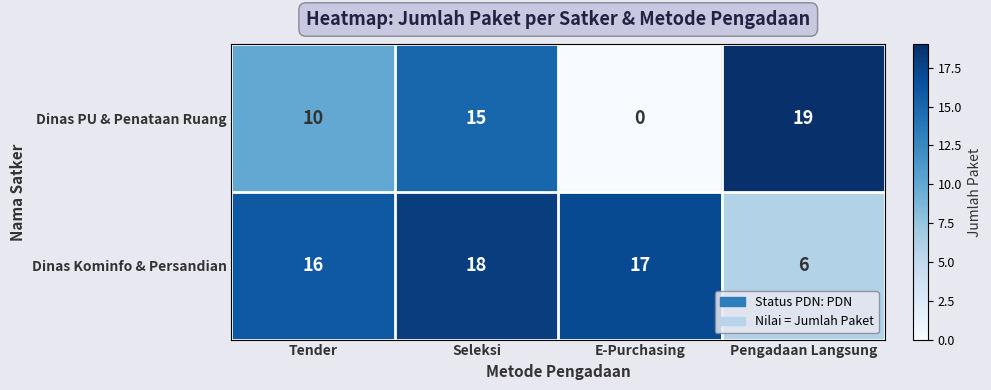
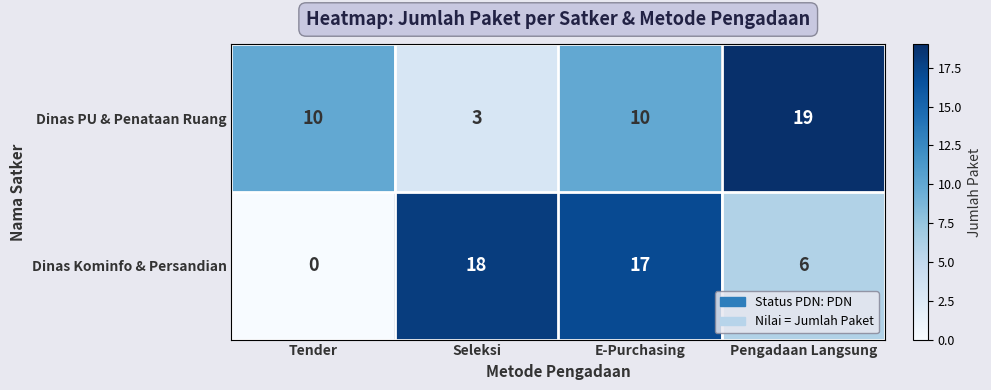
  {
    "Dinas PU & Penataan Ruang": {
      "Tender": 10,
-     "Seleksi": 15,
-     "E-Purchasing": 0,
+     "Seleksi": 3,
+     "E-Purchasing": 10,
      "Pengadaan Langsung": 19
    },
    "Dinas Kominfo & Persandian": {
-     "Tender": 16,
+     "Tender": 0,
      "Seleksi": 18,
      "E-Purchasing": 17,
      "Pengadaan Langsung": 6
    }
  }
